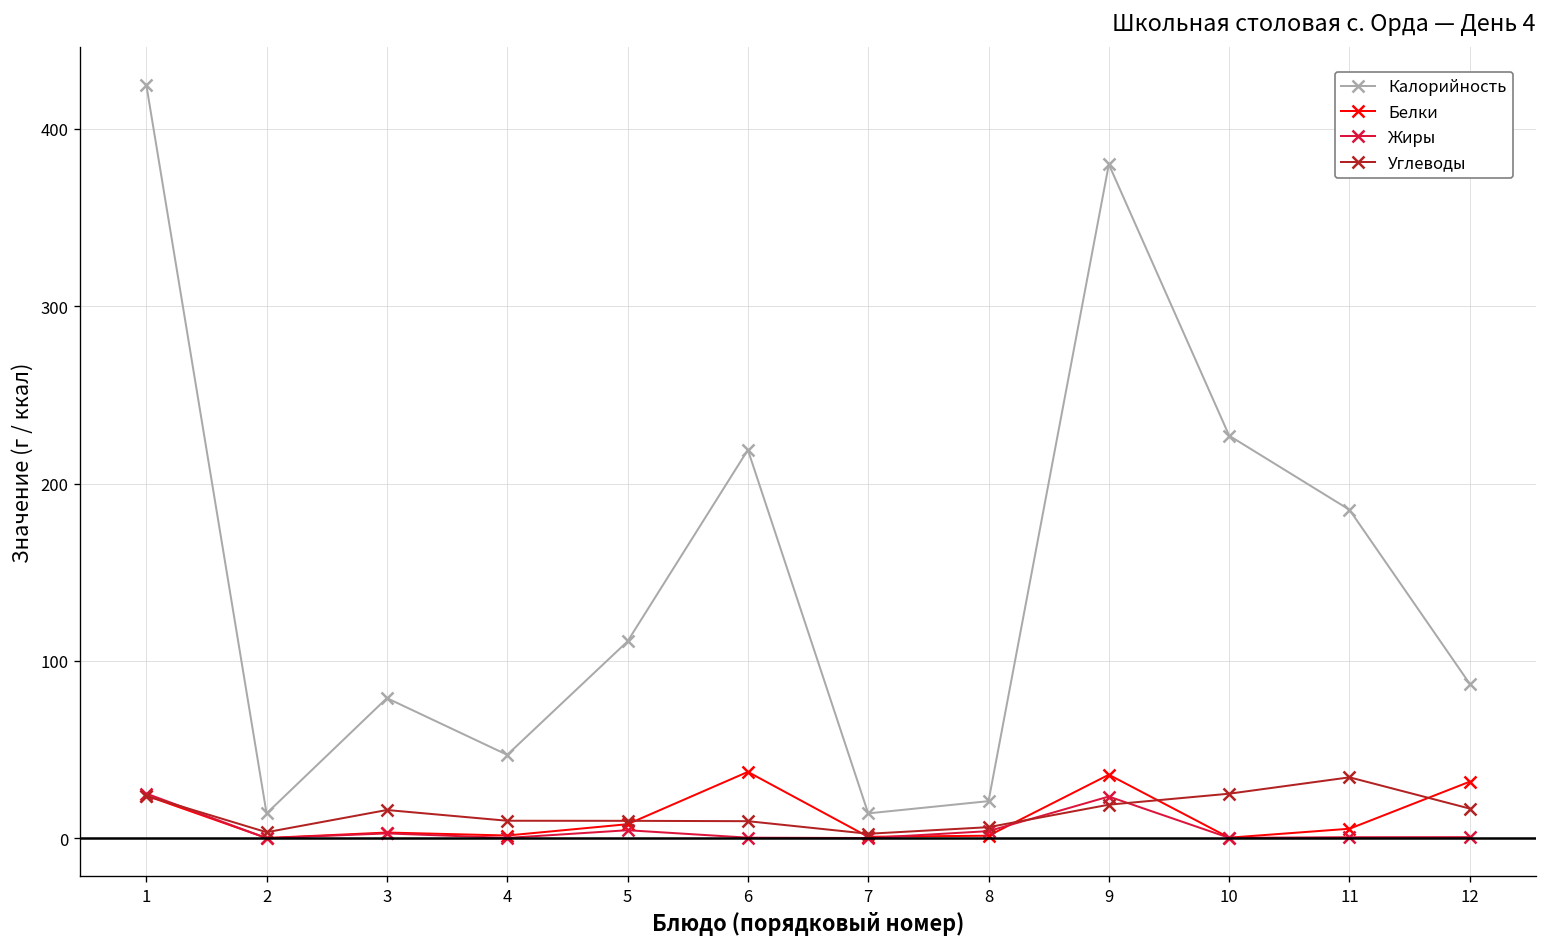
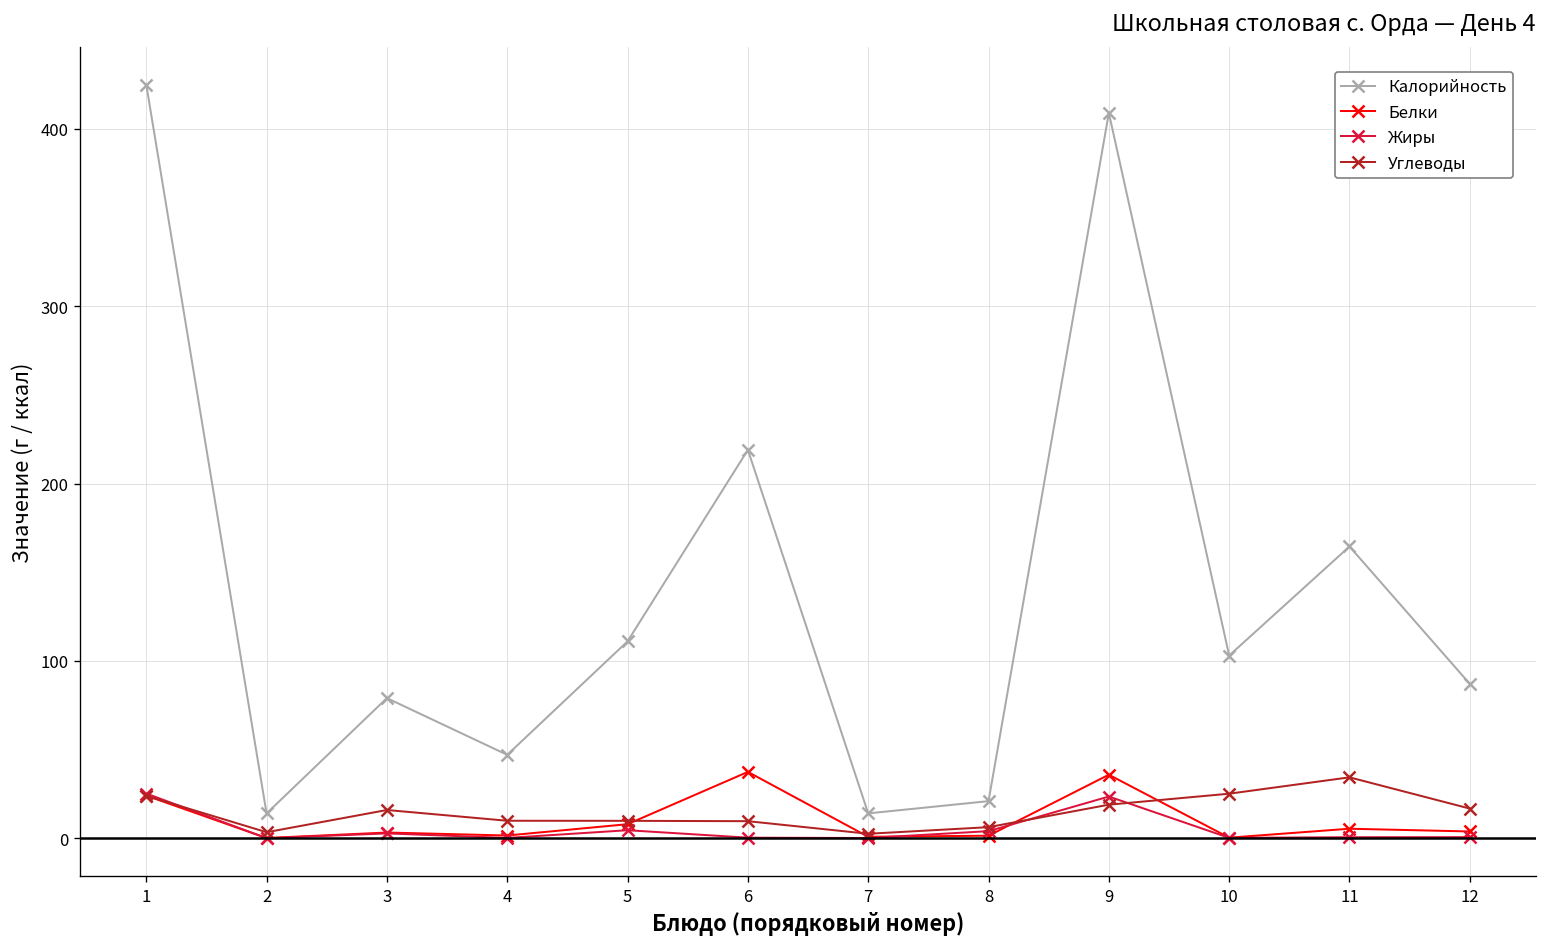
  {
    "Калорийность": {
      "1": 425,
      "2": 14,
      "3": 79,
      "4": 47,
      "5": 111,
      "6": 219,
      "7": 14,
      "8": 21,
-     "9": 380,
-     "10": 227,
-     "11": 185,
+     "9": 409,
+     "10": 103,
+     "11": 165,
      "12": 87
    },
    "Белки": {
      "5": 8,
      "6": 37,
      "8": 1,
      "9": 36,
      "11": 5,
-     "12": 32
+     "12": 4
    }
  }
